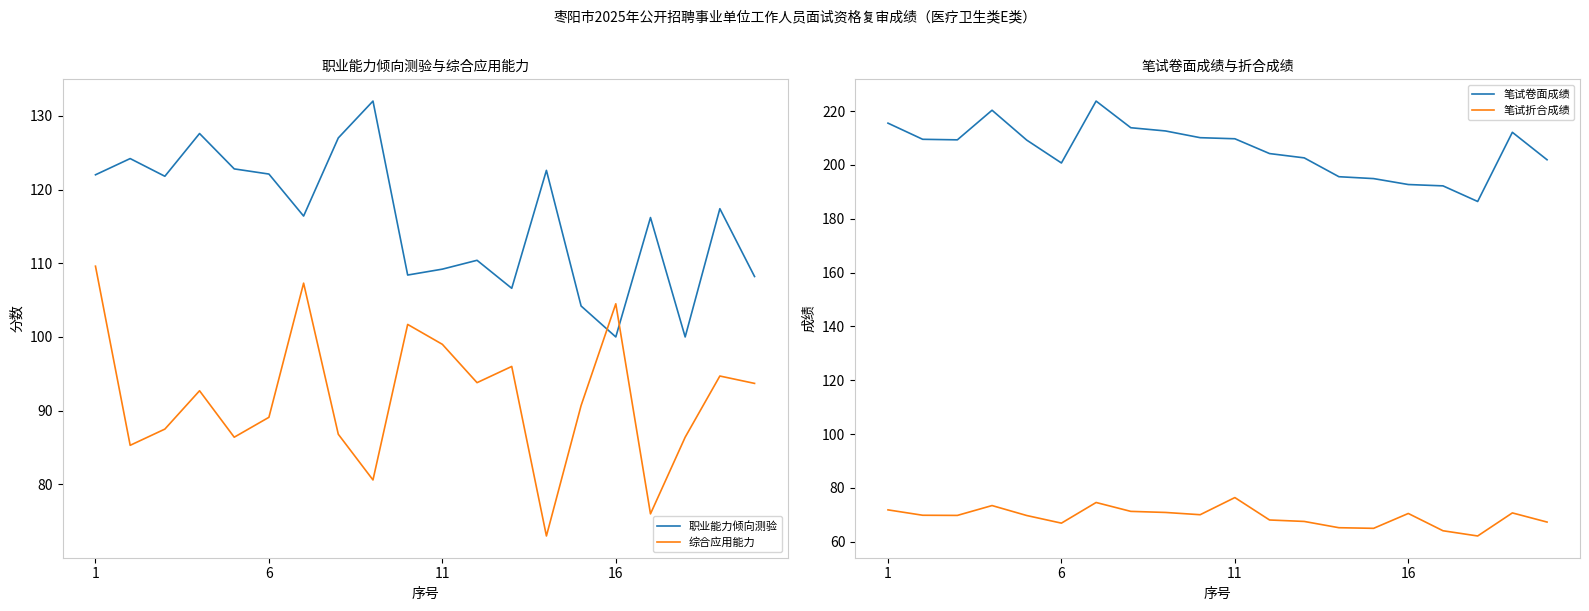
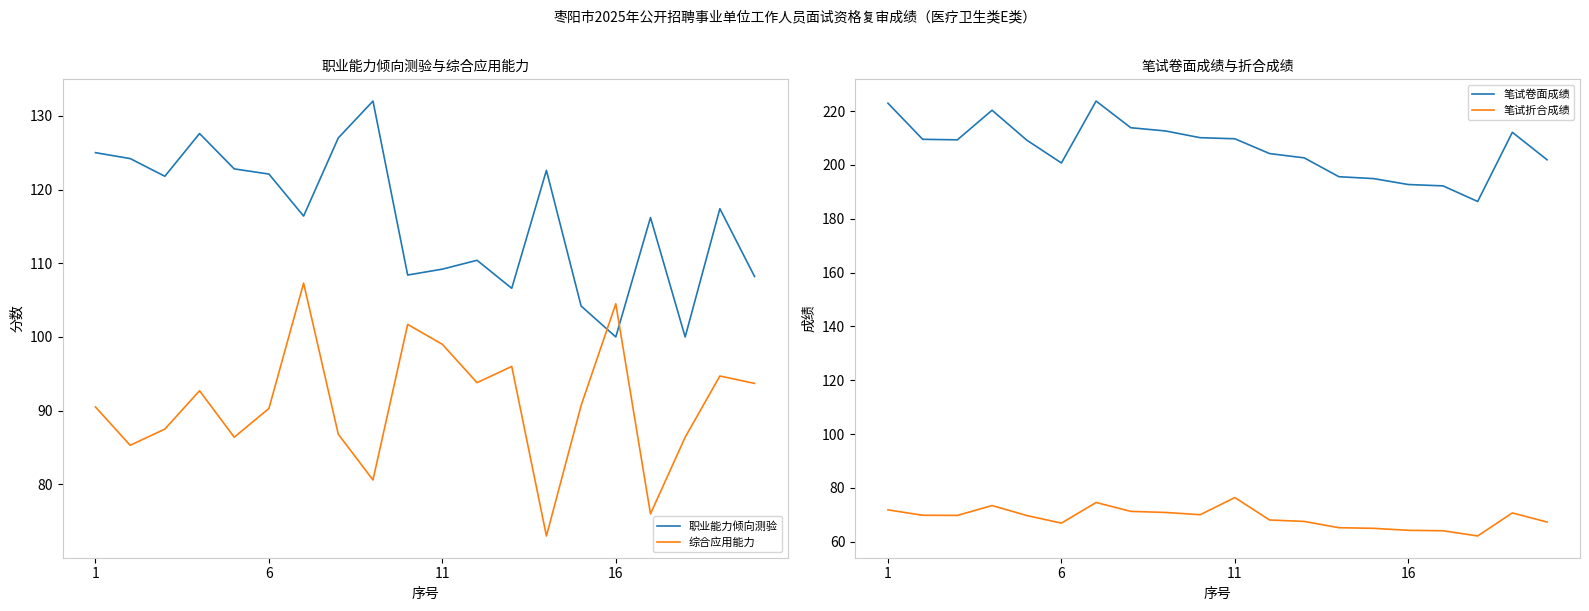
  {
    "职业能力倾向测验与综合应用能力": {
      "职业能力倾向测验": {
-       "1": 122,
+       "1": 125,
        "6": 122,
        "11": 109,
        "16": 100
      },
      "综合应用能力": {
-       "1": 110,
-       "6": 89,
+       "1": 91,
+       "6": 90,
        "11": 99,
        "16": 105
      }
    },
    "笔试卷面成绩与折合成绩": {
      "笔试卷面成绩": {
-       "1": 216,
+       "1": 223,
        "6": 201,
        "11": 210,
        "16": 193
      },
      "笔试折合成绩": {
        "1": 72,
        "6": 67,
        "11": 76,
-       "16": 70
+       "16": 64
      }
    }
  }
